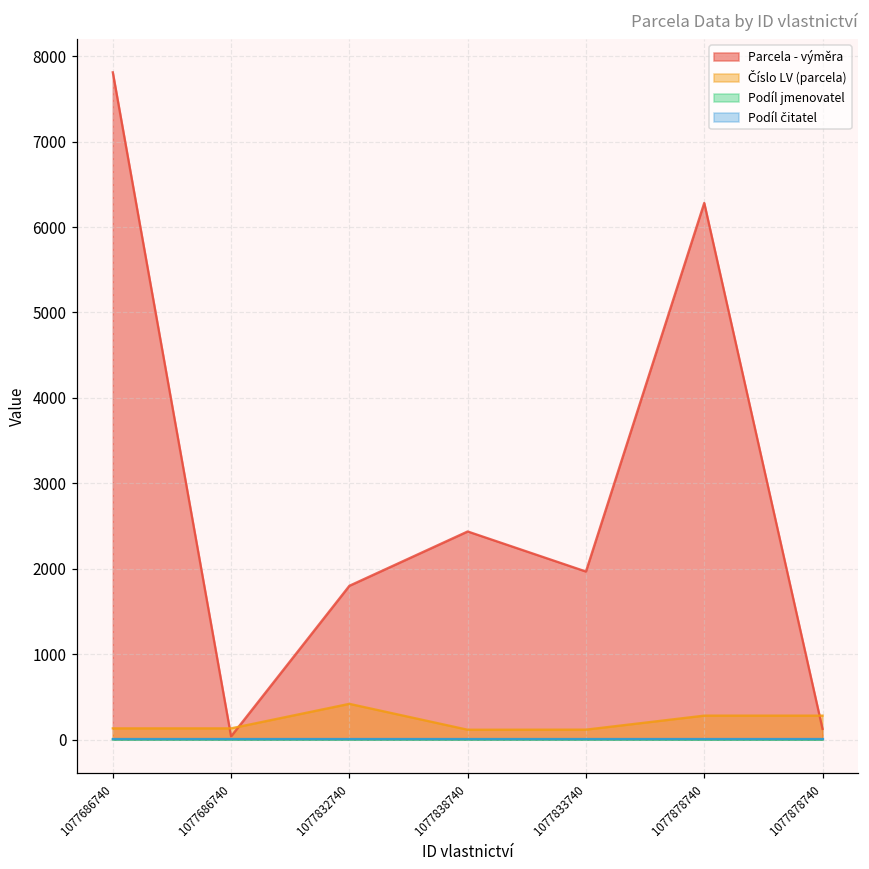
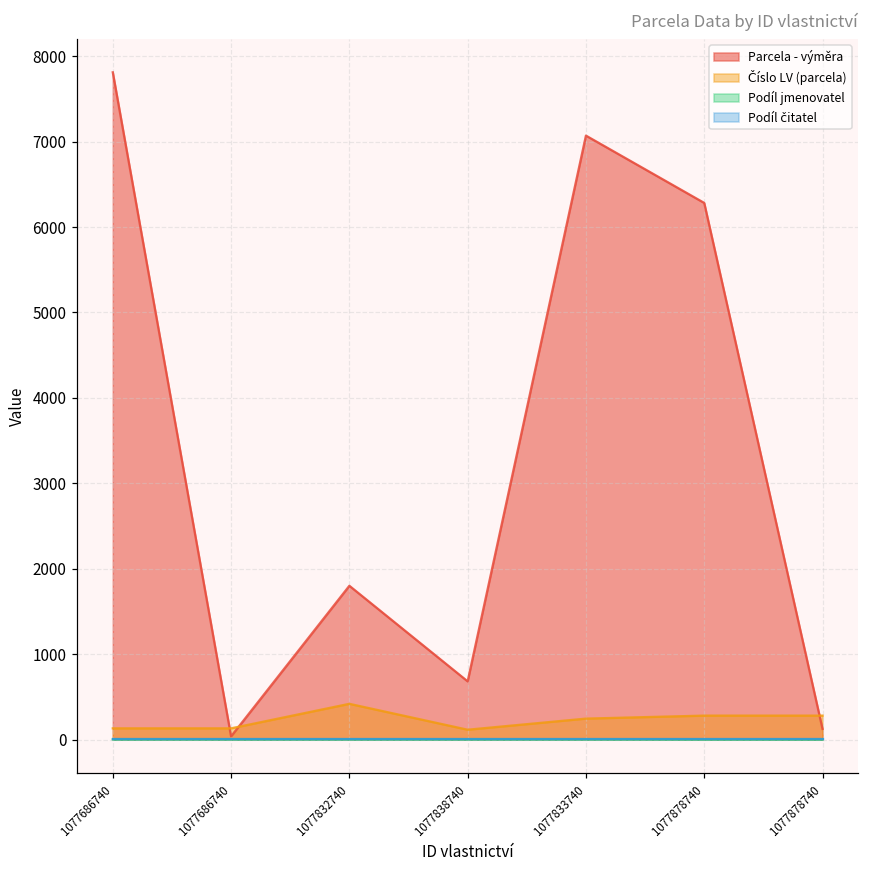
  {
    "Parcela - výměra": {
      "1077832740": 1800,
-     "1077838740": 2400,
-     "1077833740": 2000
+     "1077838740": 700,
+     "1077833740": 7100
    },
    "Číslo LV (parcela)": {
      "1077832740": 400,
      "1077838740": 100,
-     "1077833740": 100
+     "1077833740": 200
    },
    "Podíl čitatel": {
      "1077832740": 0,
      "1077838740": 0,
      "1077833740": 0
    }
  }
